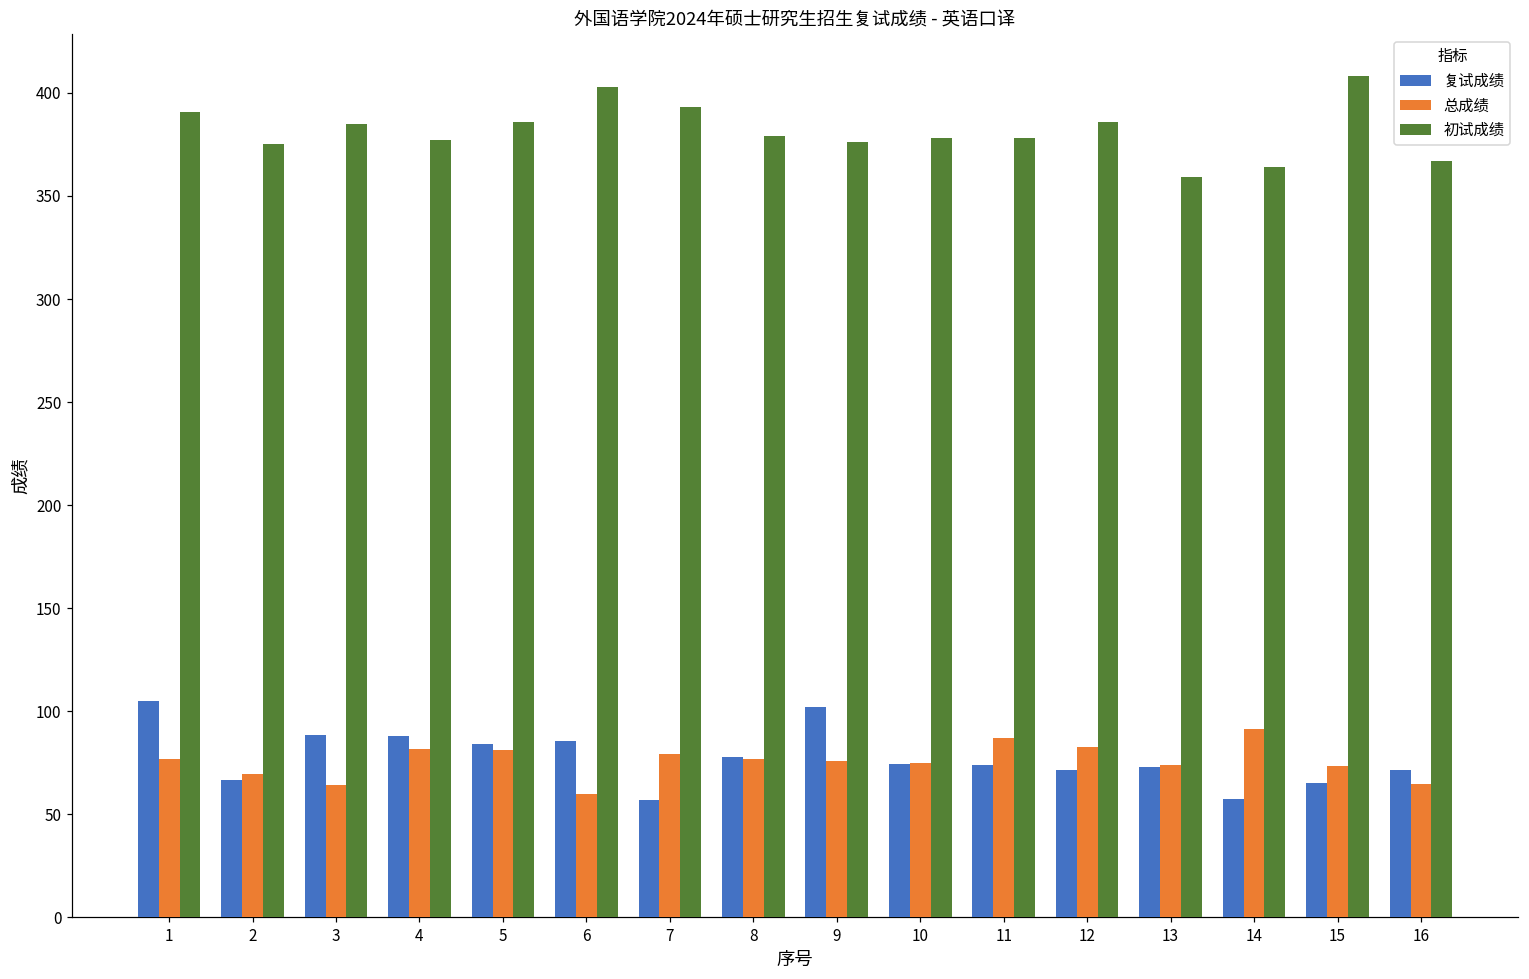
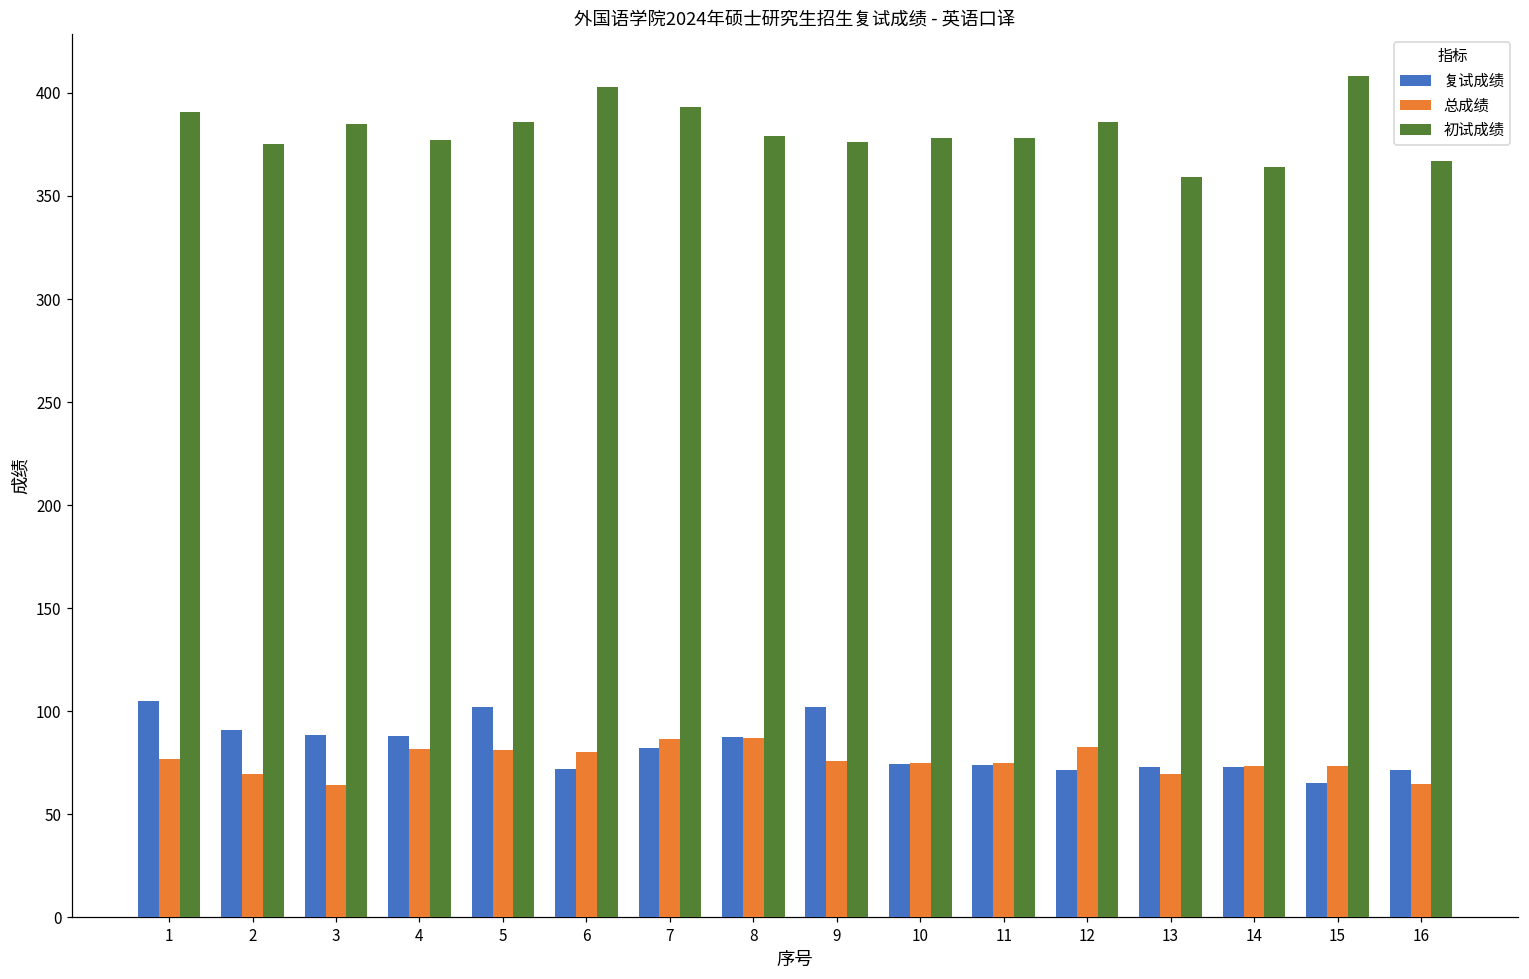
  {
    "复试成绩": {
      "1": 105,
-     "2": 67,
+     "2": 91,
      "3": 88,
      "4": 88,
-     "5": 84,
-     "6": 85,
-     "7": 57,
-     "8": 78,
+     "5": 102,
+     "6": 72,
+     "7": 82,
+     "8": 87,
      "9": 102,
      "10": 74,
      "11": 74,
      "12": 71,
      "13": 73,
-     "14": 57,
+     "14": 73,
      "15": 65,
      "16": 71
    },
    "总成绩": {
      "1": 77,
      "2": 70,
      "3": 64,
      "4": 82,
      "5": 81,
-     "6": 60,
-     "7": 79,
-     "8": 77,
+     "6": 80,
+     "7": 87,
+     "8": 87,
      "9": 76,
      "10": 75,
-     "11": 87,
+     "11": 75,
      "12": 83,
-     "13": 74,
-     "14": 91,
+     "13": 69,
+     "14": 73,
      "15": 73,
      "16": 65
    },
    "初试成绩": {
      "1": 391,
      "2": 375,
      "3": 385,
      "4": 377,
      "5": 386,
      "6": 403,
      "7": 393,
      "8": 379,
      "9": 376,
      "10": 378,
      "11": 378,
      "12": 386,
      "13": 359,
      "14": 364,
      "15": 408,
      "16": 367
    }
  }
